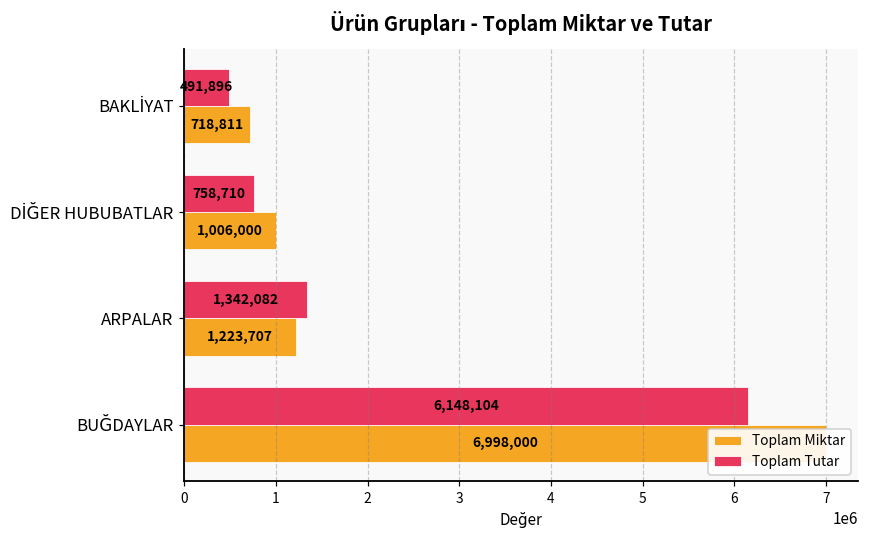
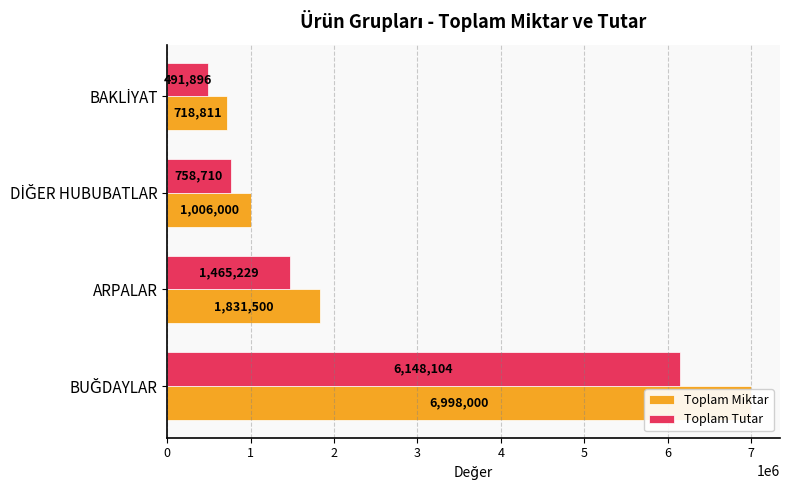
  {
    "Toplam Miktar": {
      "BAKLİYAT": "718,811",
      "DİĞER HUBUBATLAR": "1,006,000",
-     "ARPALAR": "1,223,707"
+     "ARPALAR": "1,831,500"
    },
    "Toplam Tutar": {
      "BAKLİYAT": "491,896",
      "DİĞER HUBUBATLAR": "758,710",
-     "ARPALAR": "1,342,082",
+     "ARPALAR": "1,465,229",
      "BUĞDAYLAR": "6,148,104"
    }
  }
